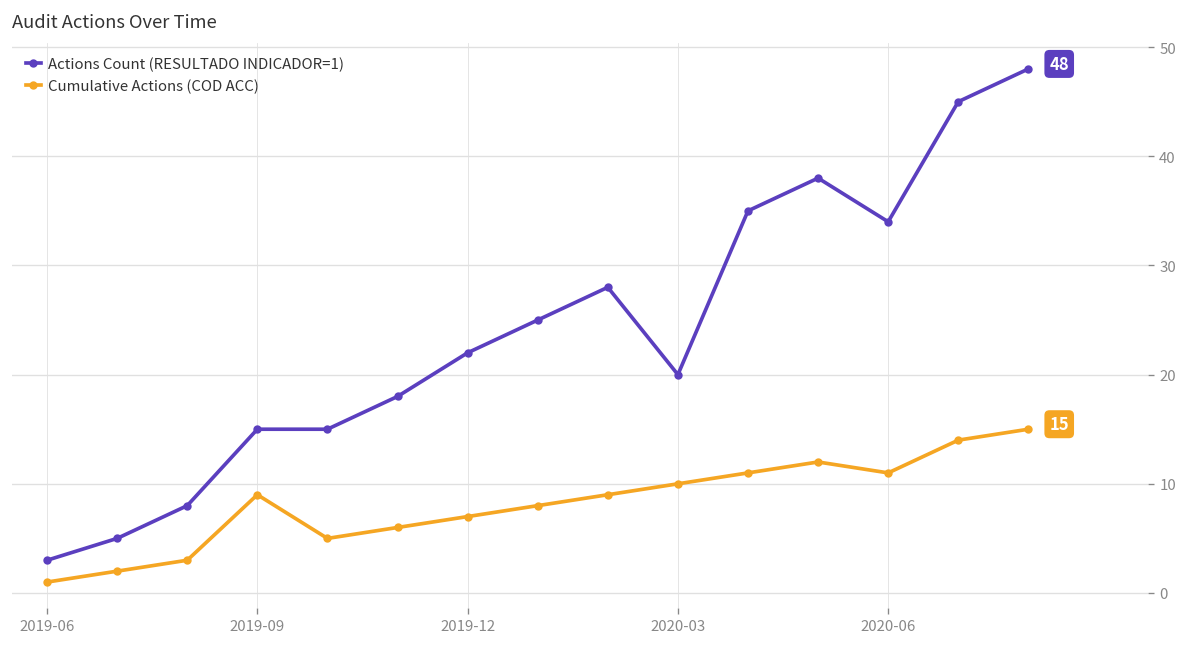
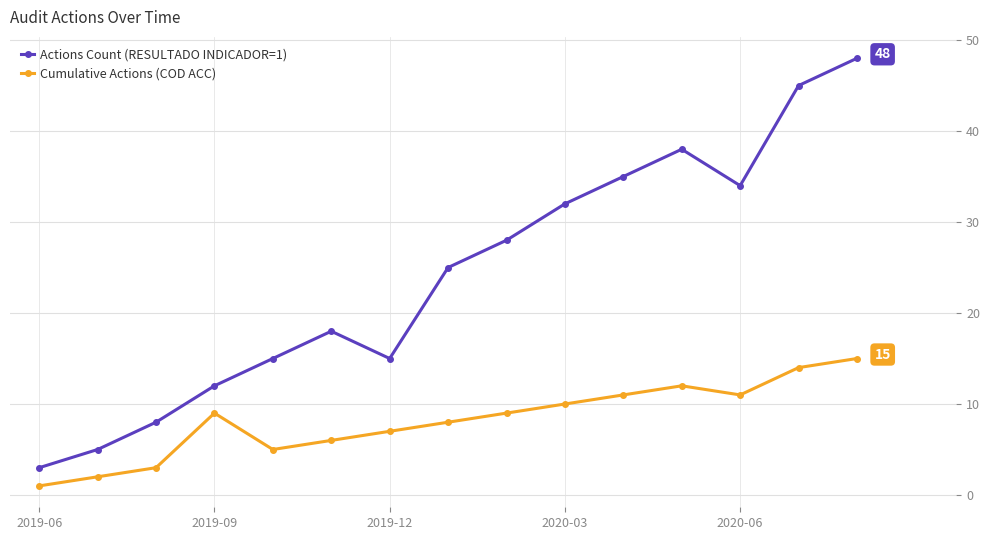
  {
    "Actions Count (RESULTADO INDICADOR=1)": {
      "2019-06": 3,
-     "2019-09": 15,
-     "2019-12": 22,
-     "2020-03": 20,
+     "2019-09": 12,
+     "2019-12": 15,
+     "2020-03": 32,
      "2020-06": 34
    },
    "Cumulative Actions (COD ACC)": {
      "2019-06": 1,
      "2019-09": 9,
      "2019-12": 7,
      "2020-03": 10,
      "2020-06": 11
    }
  }
